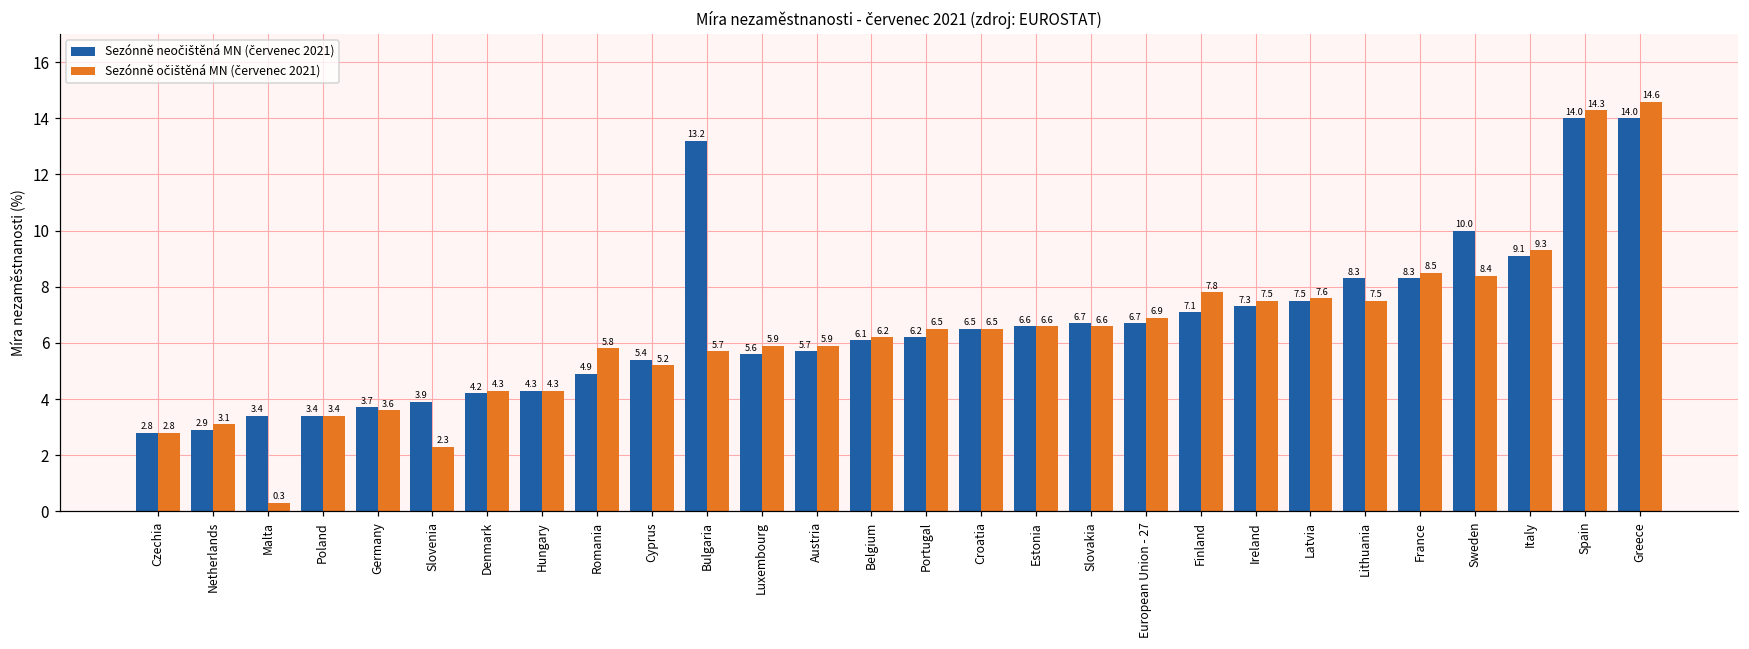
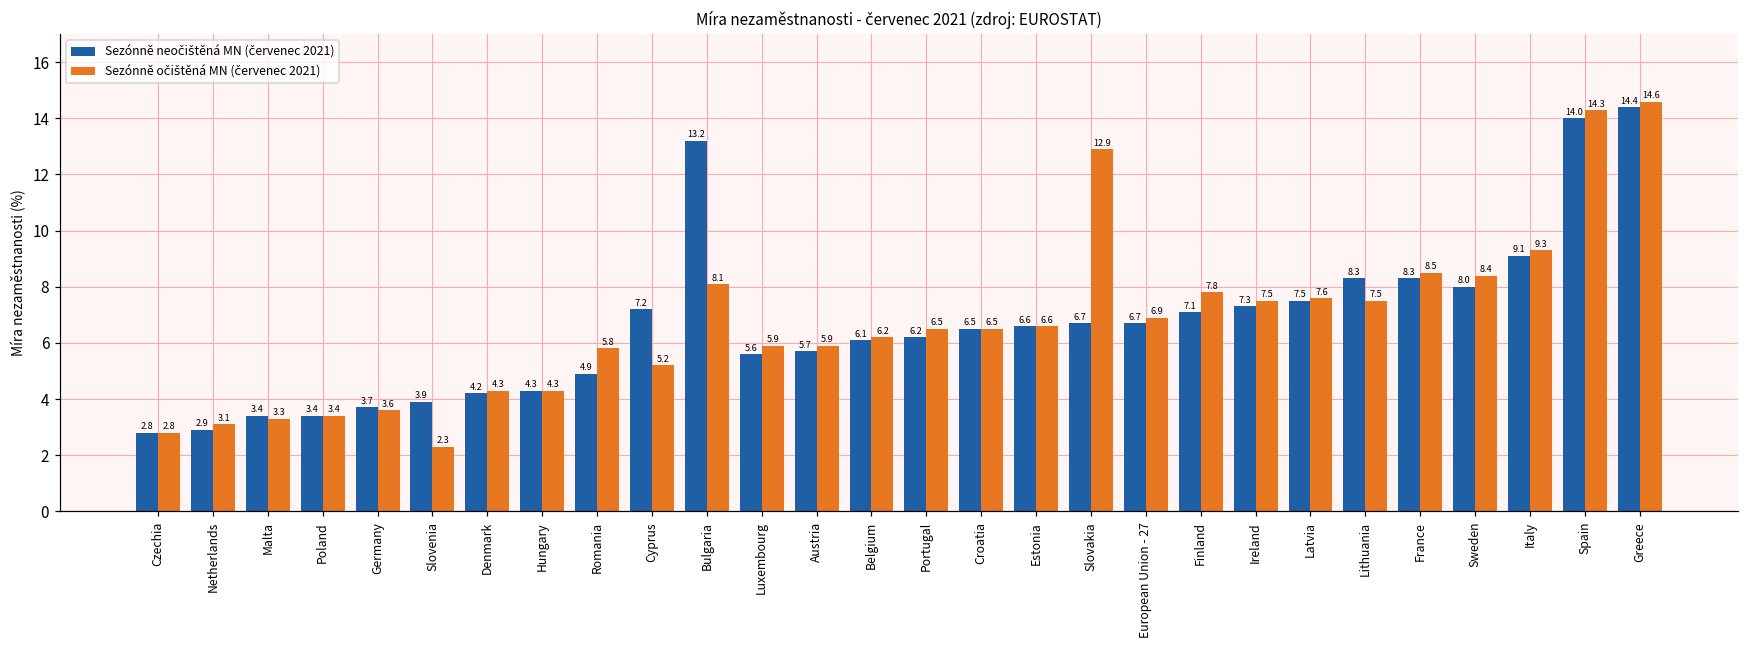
  {
    "Sezónně neočištěná MN (červenec 2021)": {
      "Czechia": 2.8,
      "Netherlands": 2.9,
      "Malta": 3.4,
      "Poland": 3.4,
      "Germany": 3.7,
      "Slovenia": 3.9,
      "Denmark": 4.2,
      "Hungary": 4.3,
      "Romania": 4.9,
-     "Cyprus": 5.4,
+     "Cyprus": 7.2,
      "Bulgaria": 13.2,
      "Luxembourg": 5.6,
      "Austria": 5.7,
      "Belgium": 6.1,
      "Portugal": 6.2,
      "Croatia": 6.5,
      "Estonia": 6.6,
      "Slovakia": 6.7,
      "European Union - 27": 6.7,
      "Finland": 7.1,
      "Ireland": 7.3,
      "Latvia": 7.5,
      "Lithuania": 8.3,
      "France": 8.3,
-     "Sweden": 10.0,
+     "Sweden": 8.0,
      "Italy": 9.1,
      "Spain": 14.0,
-     "Greece": 14.0
+     "Greece": 14.4
    },
    "Sezónně očištěná MN (červenec 2021)": {
      "Czechia": 2.8,
      "Netherlands": 3.1,
-     "Malta": 0.3,
+     "Malta": 3.3,
      "Poland": 3.4,
      "Germany": 3.6,
      "Slovenia": 2.3,
      "Denmark": 4.3,
      "Hungary": 4.3,
      "Romania": 5.8,
      "Cyprus": 5.2,
-     "Bulgaria": 5.7,
+     "Bulgaria": 8.1,
      "Luxembourg": 5.9,
      "Austria": 5.9,
      "Belgium": 6.2,
      "Portugal": 6.5,
      "Croatia": 6.5,
      "Estonia": 6.6,
-     "Slovakia": 6.6,
+     "Slovakia": 12.9,
      "European Union - 27": 6.9,
      "Finland": 7.8,
      "Ireland": 7.5,
      "Latvia": 7.6,
      "Lithuania": 7.5,
      "France": 8.5,
      "Sweden": 8.4,
      "Italy": 9.3,
      "Spain": 14.3,
      "Greece": 14.6
    }
  }
